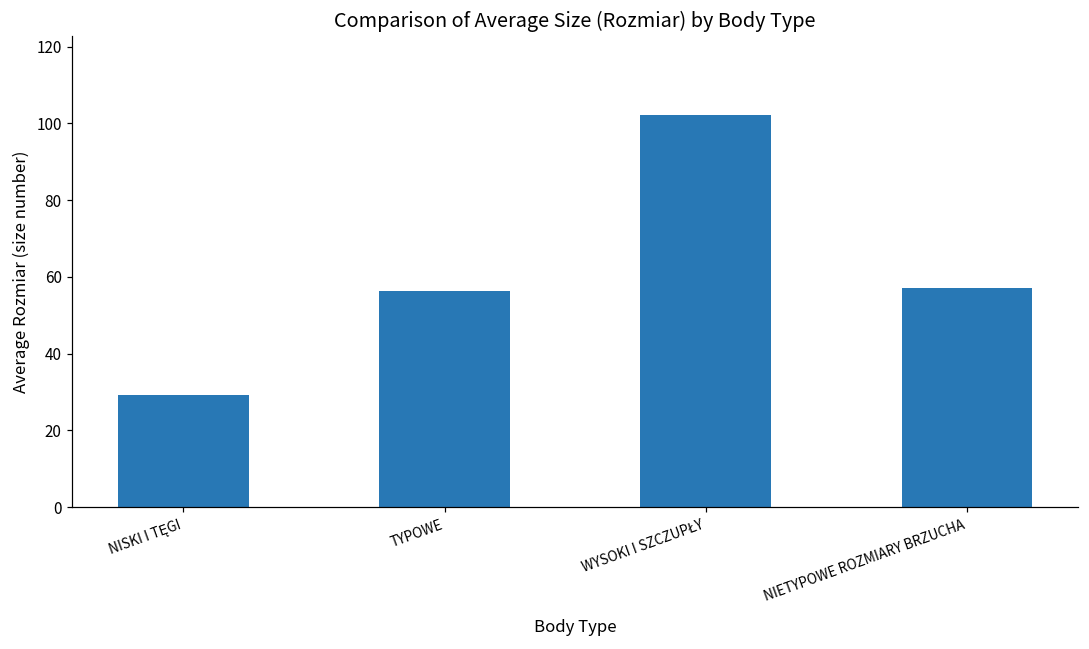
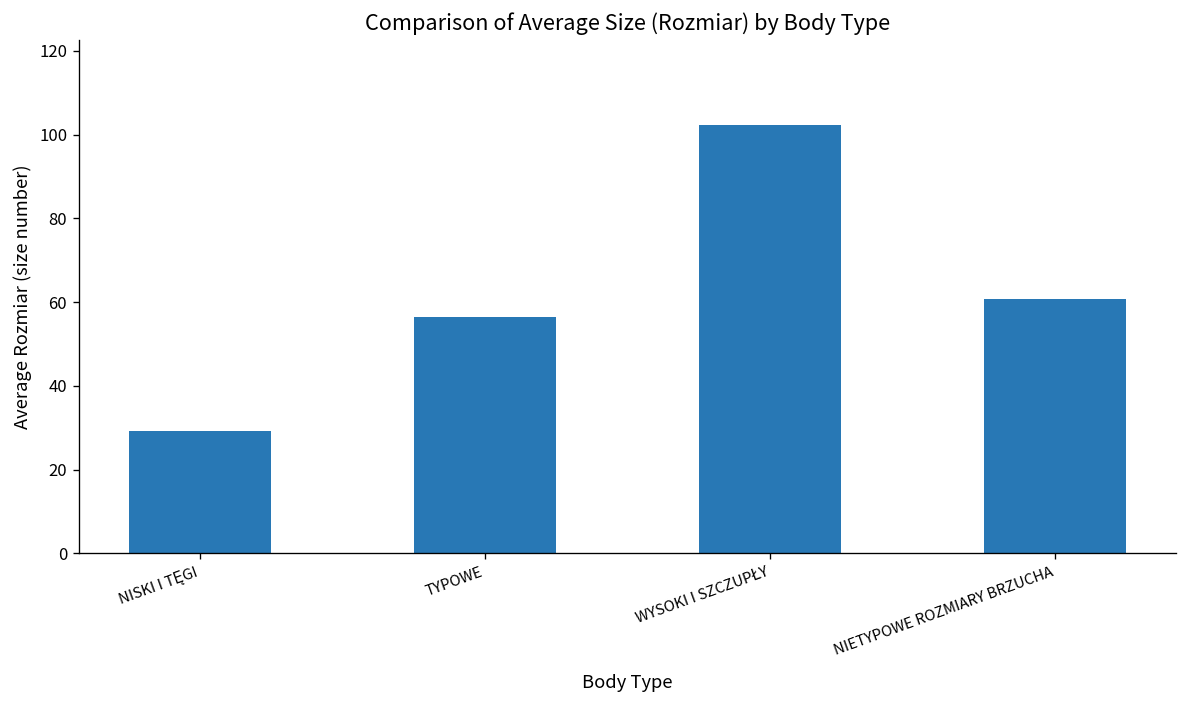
  {
    "NISKI I TĘGI": 29,
    "TYPOWE": 56,
    "WYSOKI I SZCZUPŁY": 102,
-   "NIETYPOWE ROZMIARY BRZUCHA": 57
+   "NIETYPOWE ROZMIARY BRZUCHA": 61
  }
